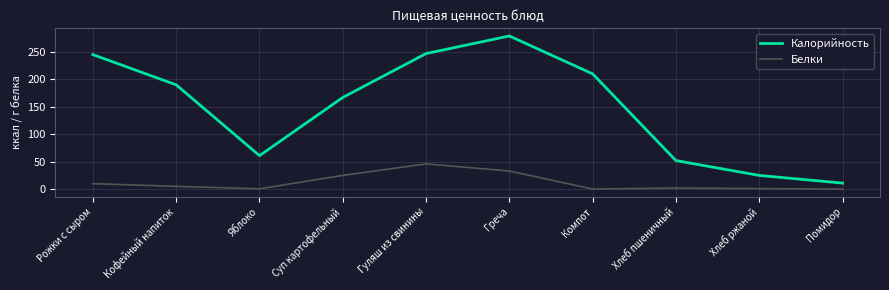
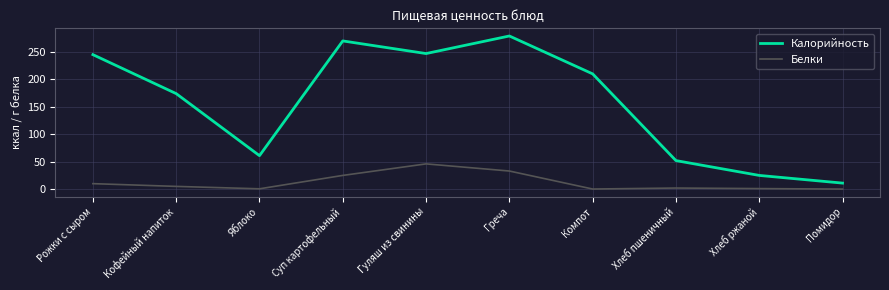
  {
    "Калорийность": {
      "Рожки с сыром": 250,
-     "Кофейный напиток": 190,
+     "Кофейный напиток": 170,
      "Яблоко": 60,
-     "Суп картофельный": 170,
+     "Суп картофельный": 270,
      "Гуляш из свинины": 250,
      "Греча": 280,
      "Компот": 210,
      "Хлеб пшеничный": 50,
      "Хлеб ржаной": 30,
      "Помидор": 10
    },
    "Белки": {
      "Рожки с сыром": 10,
      "Кофейный напиток": 10,
      "Яблоко": 0,
      "Суп картофельный": 30,
      "Гуляш из свинины": 50,
      "Греча": 30,
      "Компот": 0,
      "Хлеб пшеничный": 0,
      "Хлеб ржаной": 0,
      "Помидор": 0
    }
  }
